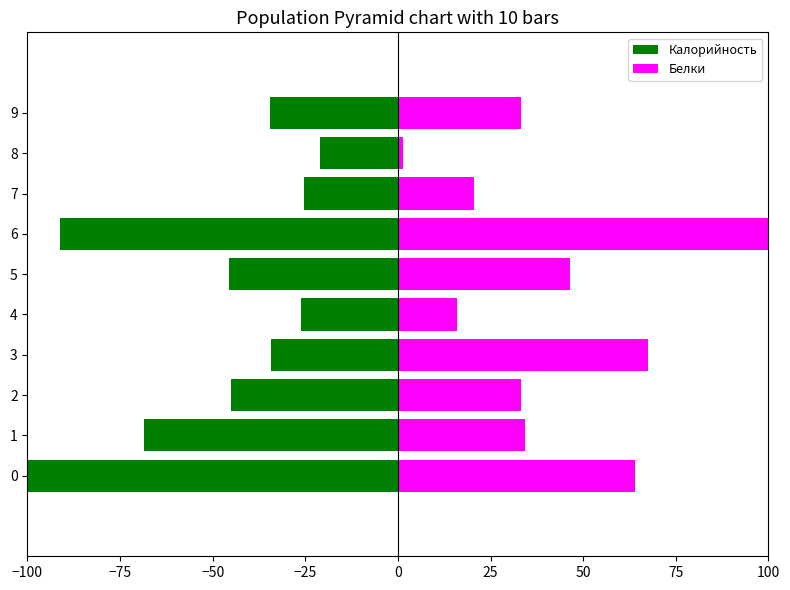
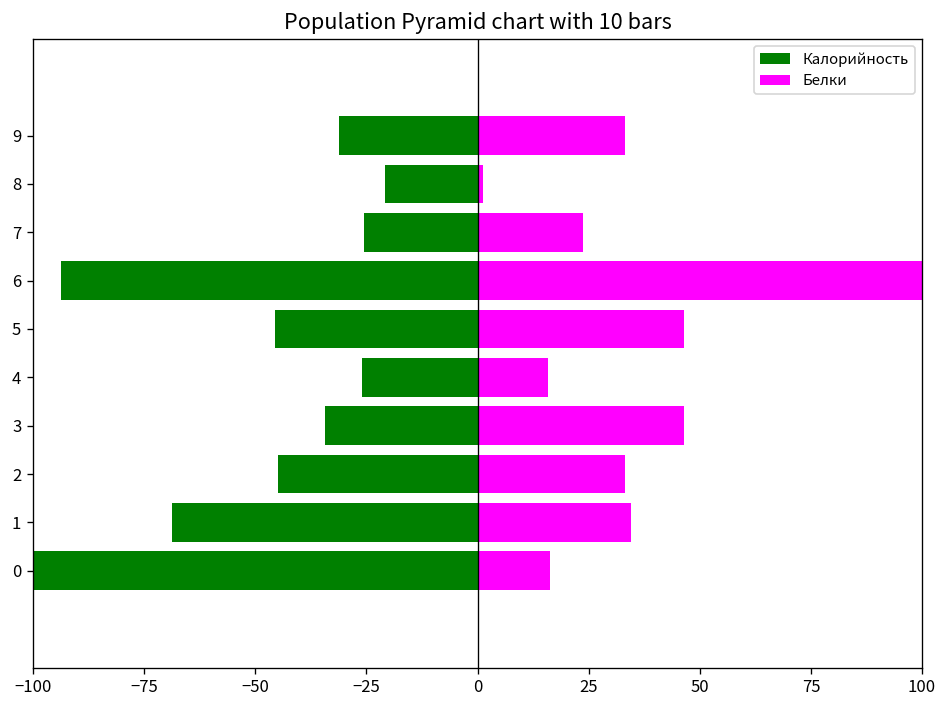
  {
    "Калорийность": {
-     "9": -34,
+     "9": -31,
      "8": -21,
      "7": -25,
-     "6": -91,
+     "6": -94,
      "5": -46,
      "4": -26,
      "3": -34,
      "2": -45,
      "1": -69,
      "0": -100
    },
    "Белки": {
      "9": 33,
      "8": 1,
-     "7": 21,
+     "7": 24,
      "6": 100,
      "5": 46,
      "4": 16,
-     "3": 68,
+     "3": 46,
      "2": 33,
      "1": 34,
-     "0": 64
+     "0": 16
    }
  }
